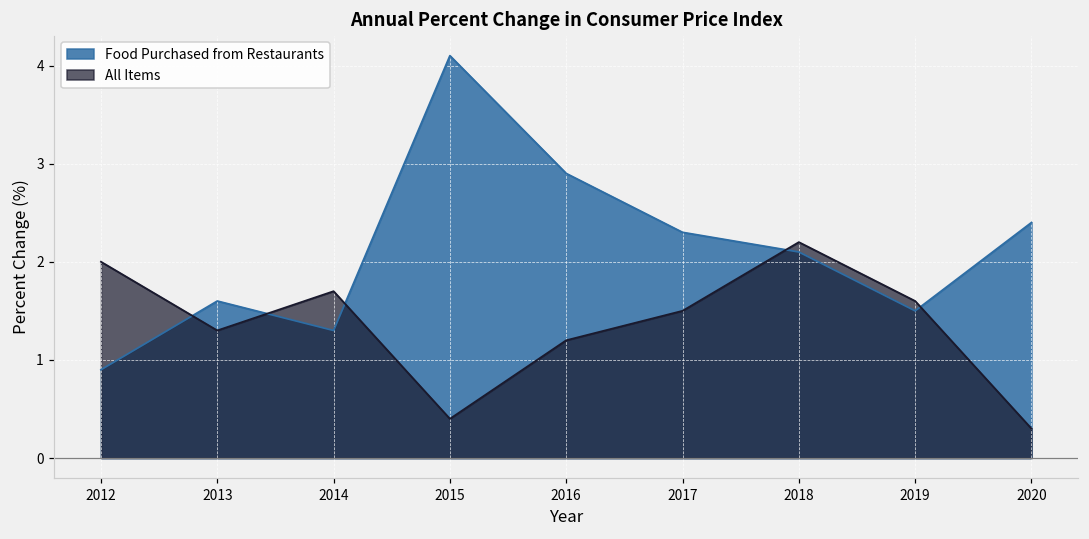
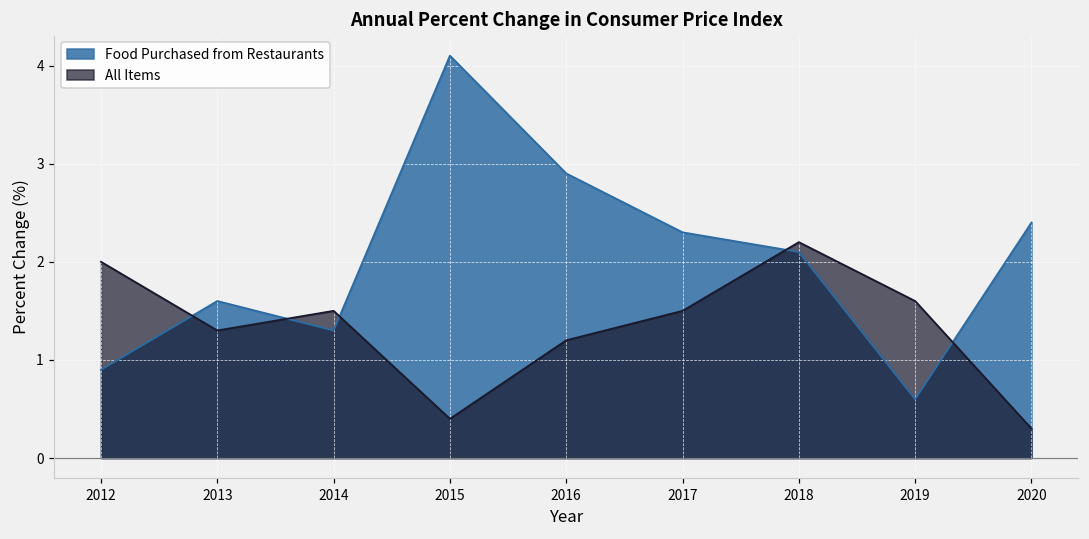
  {
    "Food Purchased from Restaurants": {
      "2012": 0.9,
      "2013": 1.6,
      "2014": 1.3,
      "2015": 4.1,
      "2016": 2.9,
      "2017": 2.3,
      "2018": 2.1,
-     "2019": 1.5,
+     "2019": 0.6,
      "2020": 2.4
    },
    "All Items": {
      "2012": 2.0,
      "2013": 1.3,
-     "2014": 1.7,
+     "2014": 1.5,
      "2015": 0.4,
      "2016": 1.2,
      "2017": 1.5,
      "2018": 2.2,
      "2019": 1.6,
      "2020": 0.3
    }
  }
